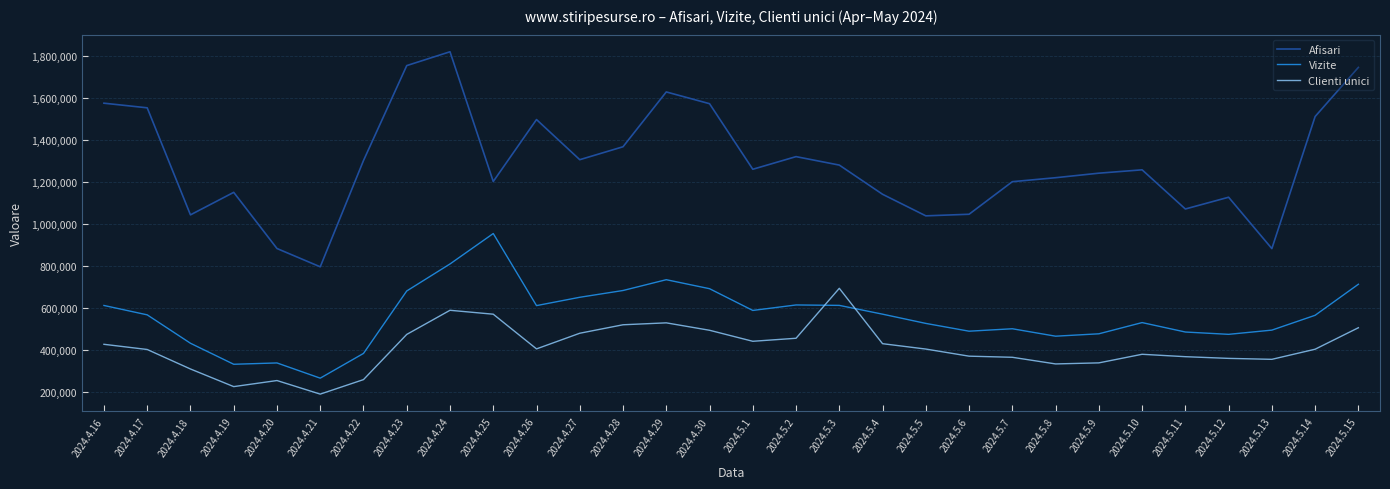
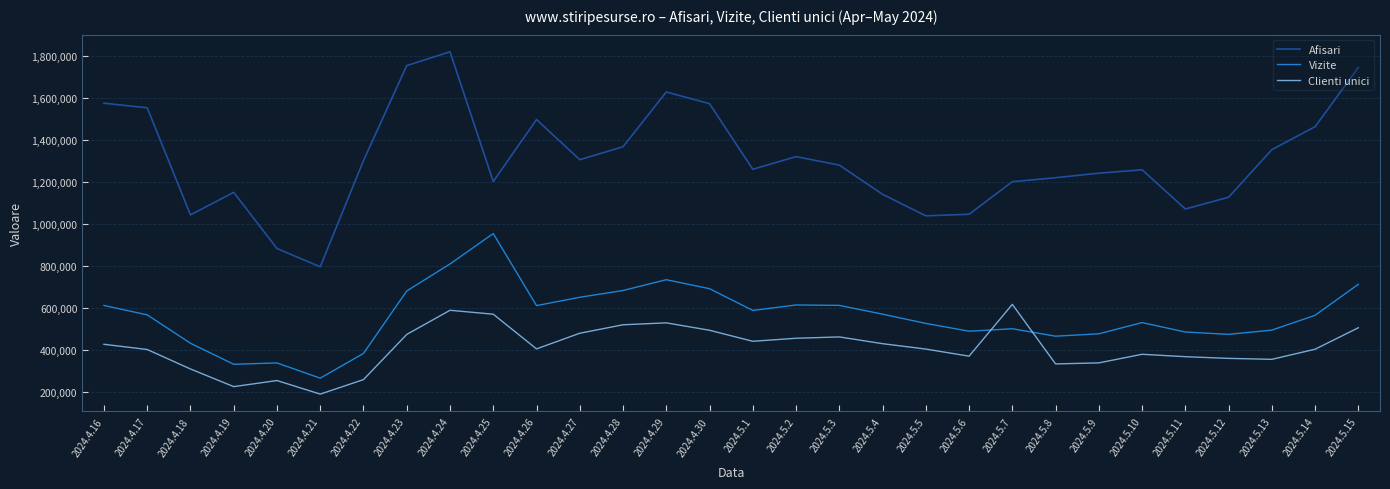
  {
    "Afisari": {
      "2024.4.16": "1,580,000",
      "2024.4.17": "1,550,000",
      "2024.4.18": "1,040,000",
      "2024.4.19": "1,150,000",
      "2024.4.20": "880,000",
      "2024.4.21": "800,000",
      "2024.4.22": "1,300,000",
      "2024.4.23": "1,760,000",
      "2024.4.24": "1,820,000",
      "2024.4.25": "1,200,000",
      "2024.4.26": "1,500,000",
      "2024.4.27": "1,310,000",
      "2024.4.28": "1,370,000",
      "2024.4.29": "1,630,000",
      "2024.4.30": "1,570,000",
      "2024.5.1": "1,260,000",
      "2024.5.2": "1,320,000",
      "2024.5.3": "1,280,000",
      "2024.5.4": "1,140,000",
      "2024.5.5": "1,040,000",
      "2024.5.6": "1,050,000",
      "2024.5.7": "1,200,000",
      "2024.5.8": "1,220,000",
      "2024.5.9": "1,240,000",
      "2024.5.10": "1,260,000",
      "2024.5.11": "1,070,000",
      "2024.5.12": "1,130,000",
-     "2024.5.13": "880,000",
-     "2024.5.14": "1,510,000"
+     "2024.5.13": "1,360,000",
+     "2024.5.14": "1,460,000"
    },
    "Vizite": {
      "2024.4.16": "610,000",
      "2024.4.17": "570,000",
      "2024.4.18": "430,000",
      "2024.4.19": "330,000",
      "2024.4.20": "340,000",
      "2024.4.21": "270,000",
      "2024.4.22": "390,000",
      "2024.4.23": "680,000",
      "2024.4.24": "810,000",
      "2024.4.25": "960,000",
      "2024.4.26": "610,000",
      "2024.4.27": "650,000",
      "2024.4.28": "680,000",
      "2024.4.29": "740,000",
      "2024.4.30": "690,000",
      "2024.5.1": "590,000",
      "2024.5.2": "620,000",
      "2024.5.3": "610,000",
      "2024.5.4": "570,000",
      "2024.5.5": "530,000",
      "2024.5.6": "490,000",
      "2024.5.7": "500,000",
      "2024.5.8": "470,000",
      "2024.5.9": "480,000",
      "2024.5.10": "530,000",
      "2024.5.11": "490,000",
      "2024.5.12": "480,000",
      "2024.5.13": "500,000",
      "2024.5.14": "570,000",
      "2024.5.15": "710,000"
    },
    "Clienti unici": {
      "2024.4.16": "430,000",
      "2024.4.17": "400,000",
      "2024.4.18": "310,000",
      "2024.4.19": "230,000",
      "2024.4.20": "260,000",
      "2024.4.21": "190,000",
      "2024.4.22": "260,000",
      "2024.4.23": "480,000",
      "2024.4.24": "590,000",
      "2024.4.25": "570,000",
      "2024.4.26": "410,000",
      "2024.4.27": "480,000",
      "2024.4.28": "520,000",
      "2024.4.29": "530,000",
      "2024.4.30": "500,000",
      "2024.5.1": "440,000",
      "2024.5.2": "460,000",
-     "2024.5.3": "700,000",
+     "2024.5.3": "460,000",
      "2024.5.4": "430,000",
      "2024.5.5": "410,000",
      "2024.5.6": "370,000",
-     "2024.5.7": "370,000",
+     "2024.5.7": "620,000",
      "2024.5.8": "340,000",
      "2024.5.9": "340,000",
      "2024.5.10": "380,000",
      "2024.5.11": "370,000",
      "2024.5.12": "360,000",
      "2024.5.13": "360,000",
      "2024.5.14": "410,000",
      "2024.5.15": "510,000"
    }
  }
